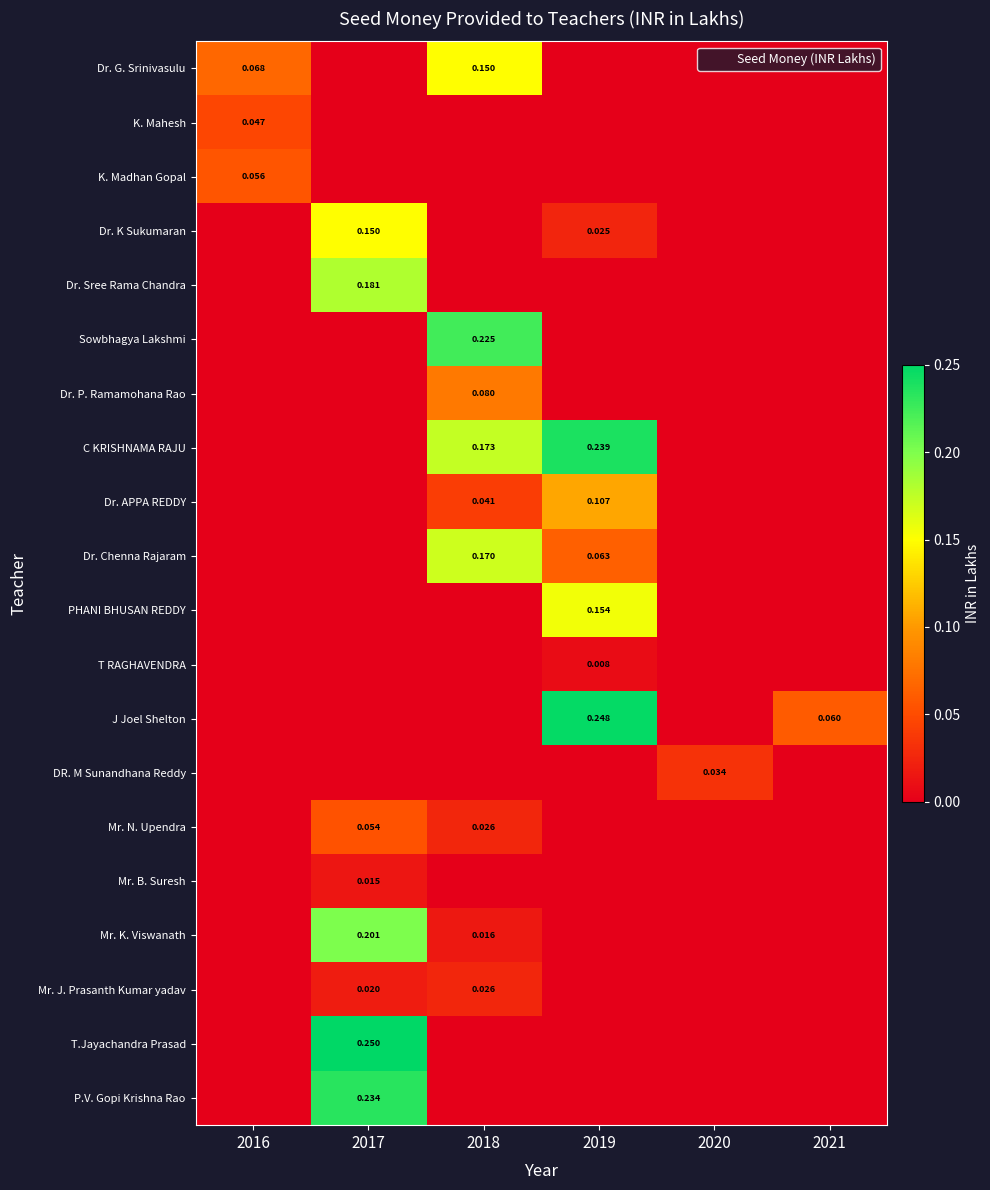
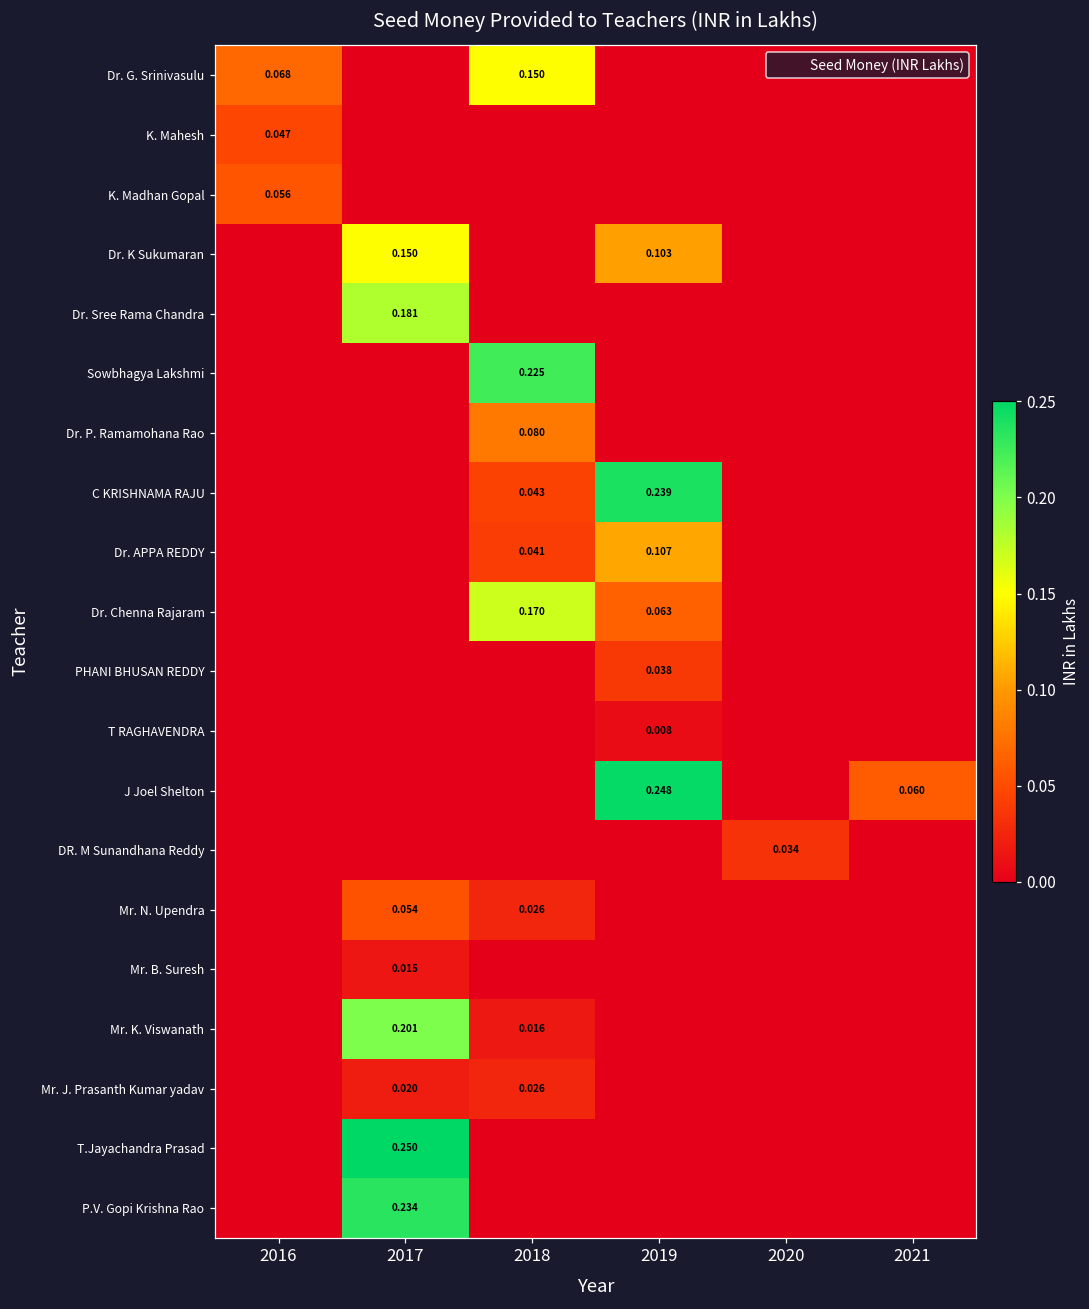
  {
    "Dr. G. Srinivasulu": {
      "2016": 0.068,
      "2018": 0.150
    },
    "K. Mahesh": {
      "2016": 0.047
    },
    "K. Madhan Gopal": {
      "2016": 0.056
    },
    "Dr. K Sukumaran": {
      "2017": 0.150,
-     "2019": 0.025
+     "2019": 0.103
    },
    "Dr. Sree Rama Chandra": {
      "2017": 0.181
    },
    "Sowbhagya Lakshmi": {
      "2018": 0.225
    },
    "Dr. P. Ramamohana Rao": {
      "2018": 0.080
    },
    "C KRISHNAMA RAJU": {
-     "2018": 0.173,
+     "2018": 0.043,
      "2019": 0.239
    },
    "Dr. APPA REDDY": {
      "2018": 0.041,
      "2019": 0.107
    },
    "Dr. Chenna Rajaram": {
      "2018": 0.170,
      "2019": 0.063
    },
    "PHANI BHUSAN REDDY": {
-     "2019": 0.154
+     "2019": 0.038
    },
    "T RAGHAVENDRA": {
      "2019": 0.008
    },
    "J Joel Shelton": {
      "2019": 0.248,
      "2021": 0.060
    },
    "DR. M Sunandhana Reddy": {
      "2020": 0.034
    },
    "Mr. N. Upendra": {
      "2017": 0.054,
      "2018": 0.026
    },
    "Mr. B. Suresh": {
      "2017": 0.015
    },
    "Mr. K. Viswanath": {
      "2017": 0.201,
      "2018": 0.016
    },
    "Mr. J. Prasanth Kumar yadav": {
      "2017": 0.020,
      "2018": 0.026
    },
    "T.Jayachandra Prasad": {
      "2017": 0.250
    },
    "P.V. Gopi Krishna Rao": {
      "2017": 0.234
    }
  }
